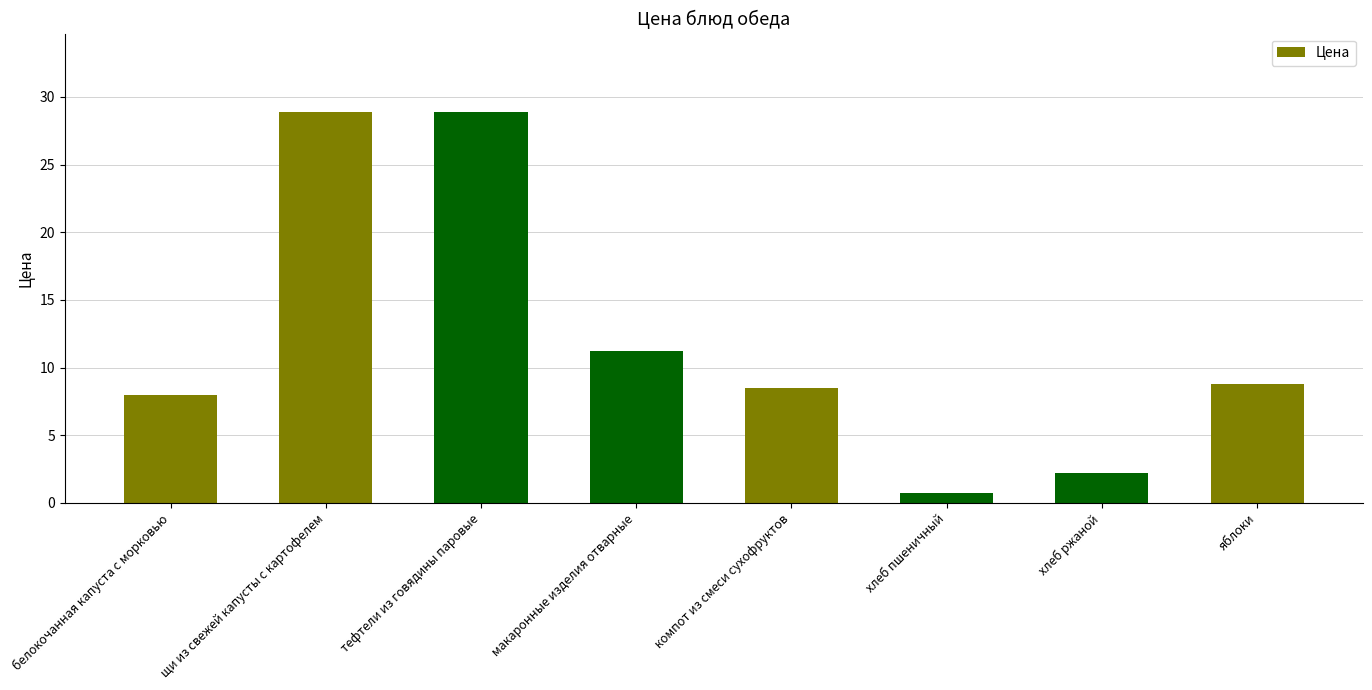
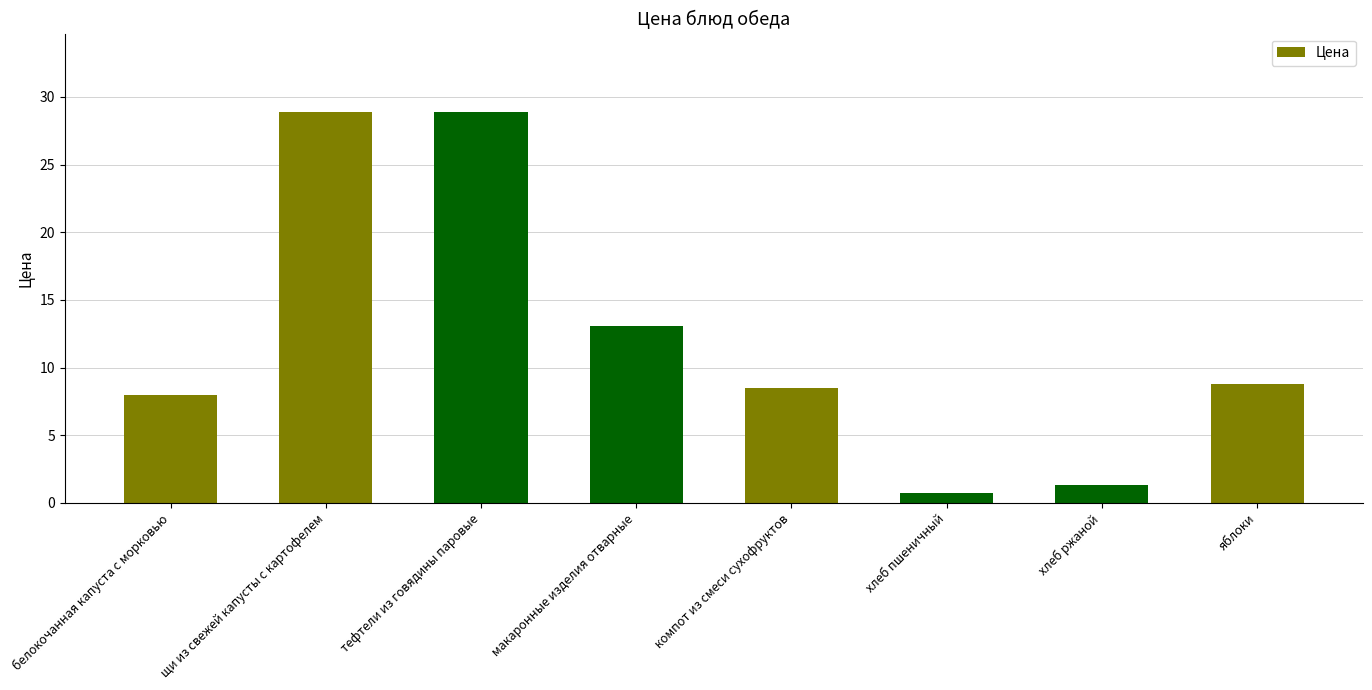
  {
    "белокочанная капуста с морковью": 8.0,
    "щи из свежей капусты с картофелем": 28.9,
    "тефтели из говядины паровые": 28.9,
-   "макаронные изделия отварные": 11.2,
+   "макаронные изделия отварные": 13.1,
    "компот из смеси сухофруктов": 8.5,
    "хлеб пшеничный": 0.7,
-   "хлеб ржаной": 2.2,
+   "хлеб ржаной": 1.3,
    "яблоки": 8.8
  }
